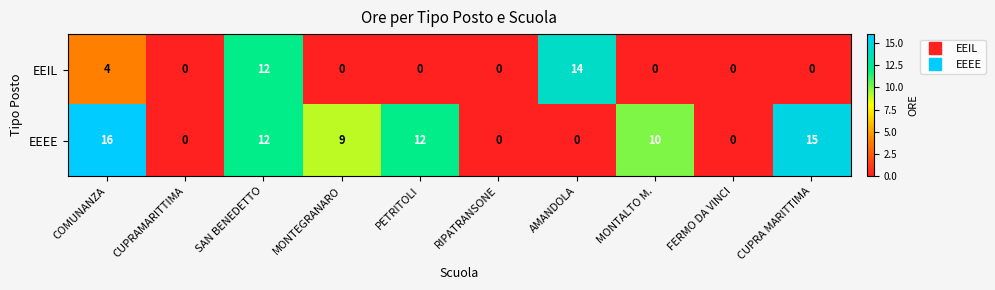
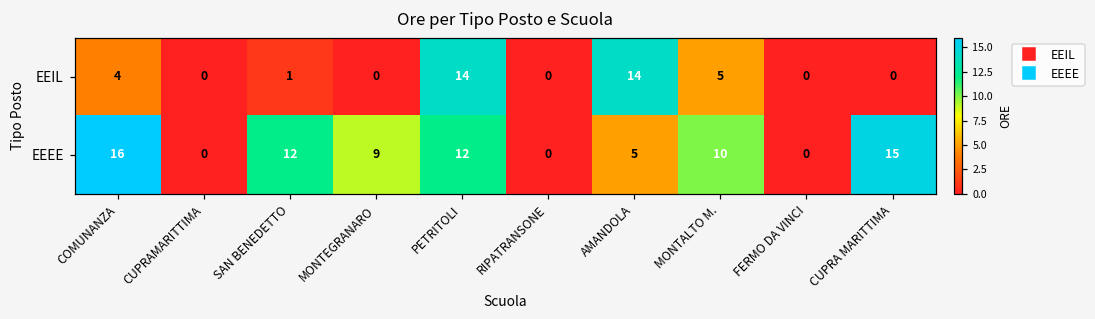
  {
    "EEIL": {
      "COMUNANZA": 4,
      "CUPRAMARITTIMA": 0,
-     "SAN BENEDETTO": 12,
+     "SAN BENEDETTO": 1,
      "MONTEGRANARO": 0,
-     "PETRITOLI": 0,
+     "PETRITOLI": 14,
      "RIPATRANSONE": 0,
      "AMANDOLA": 14,
-     "MONTALTO M.": 0,
+     "MONTALTO M.": 5,
      "FERMO DA VINCI": 0,
      "CUPRA MARITTIMA": 0
    },
    "EEEE": {
      "COMUNANZA": 16,
      "CUPRAMARITTIMA": 0,
      "SAN BENEDETTO": 12,
      "MONTEGRANARO": 9,
      "PETRITOLI": 12,
      "RIPATRANSONE": 0,
-     "AMANDOLA": 0,
+     "AMANDOLA": 5,
      "MONTALTO M.": 10,
      "FERMO DA VINCI": 0,
      "CUPRA MARITTIMA": 15
    }
  }
